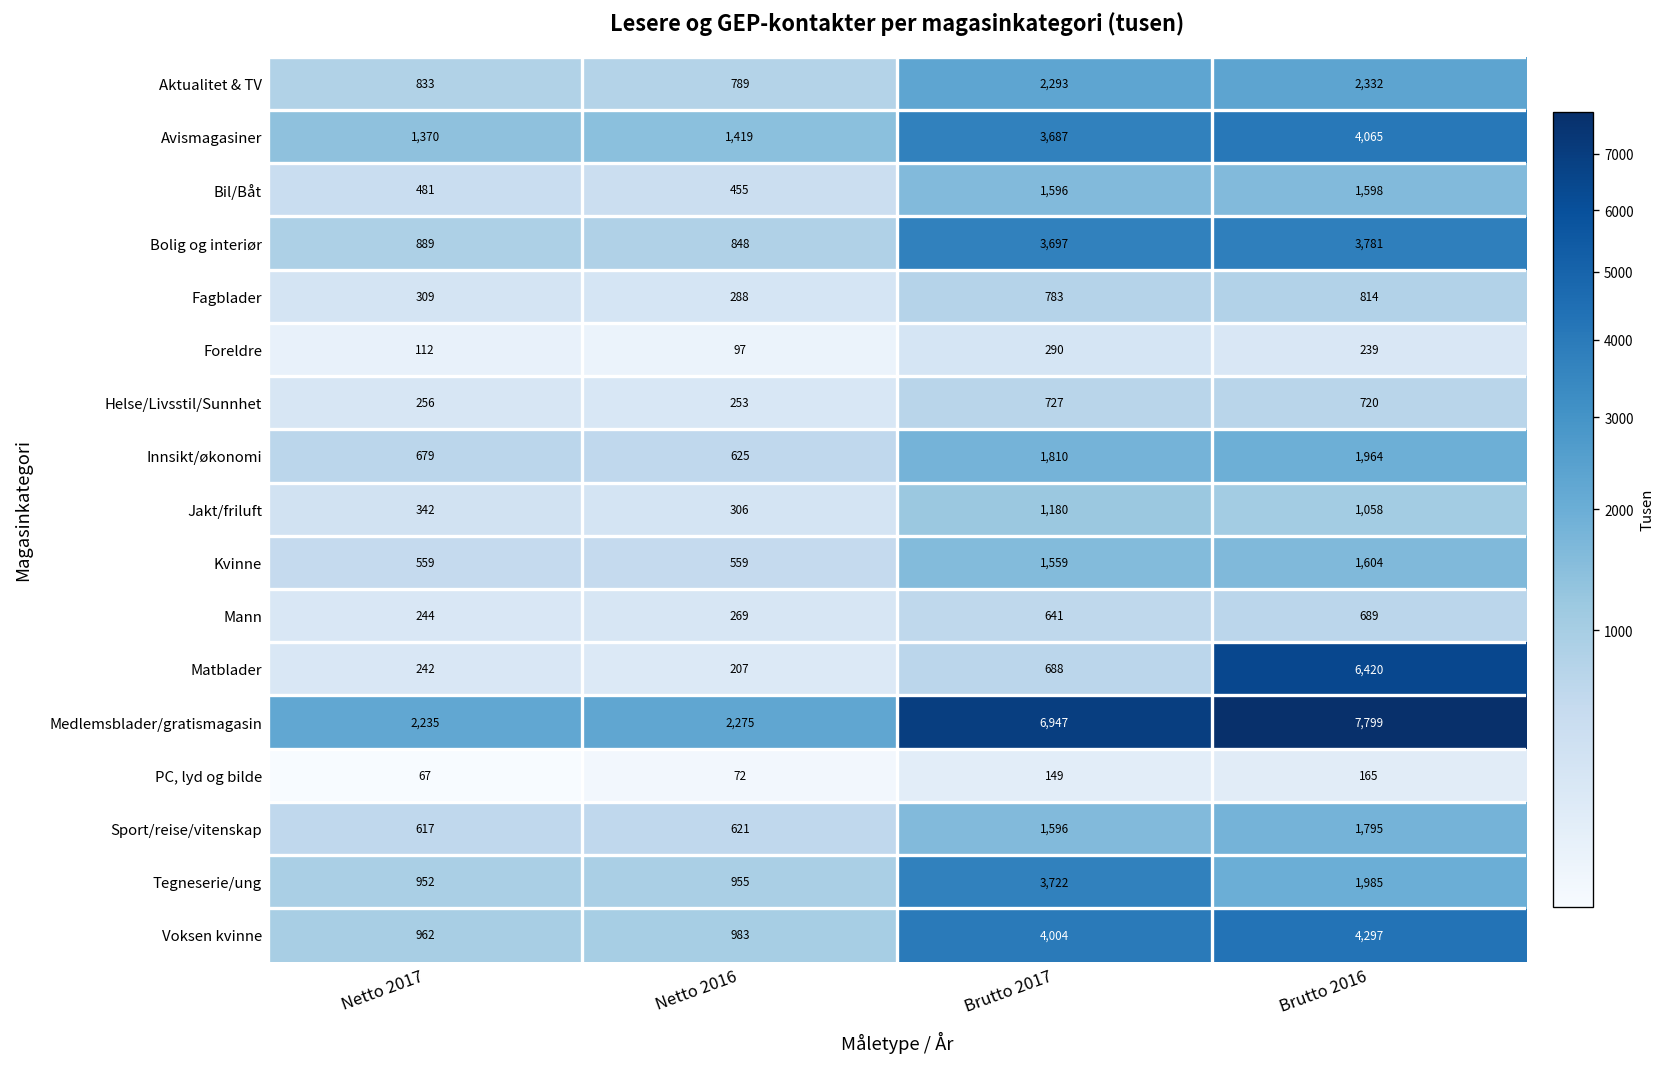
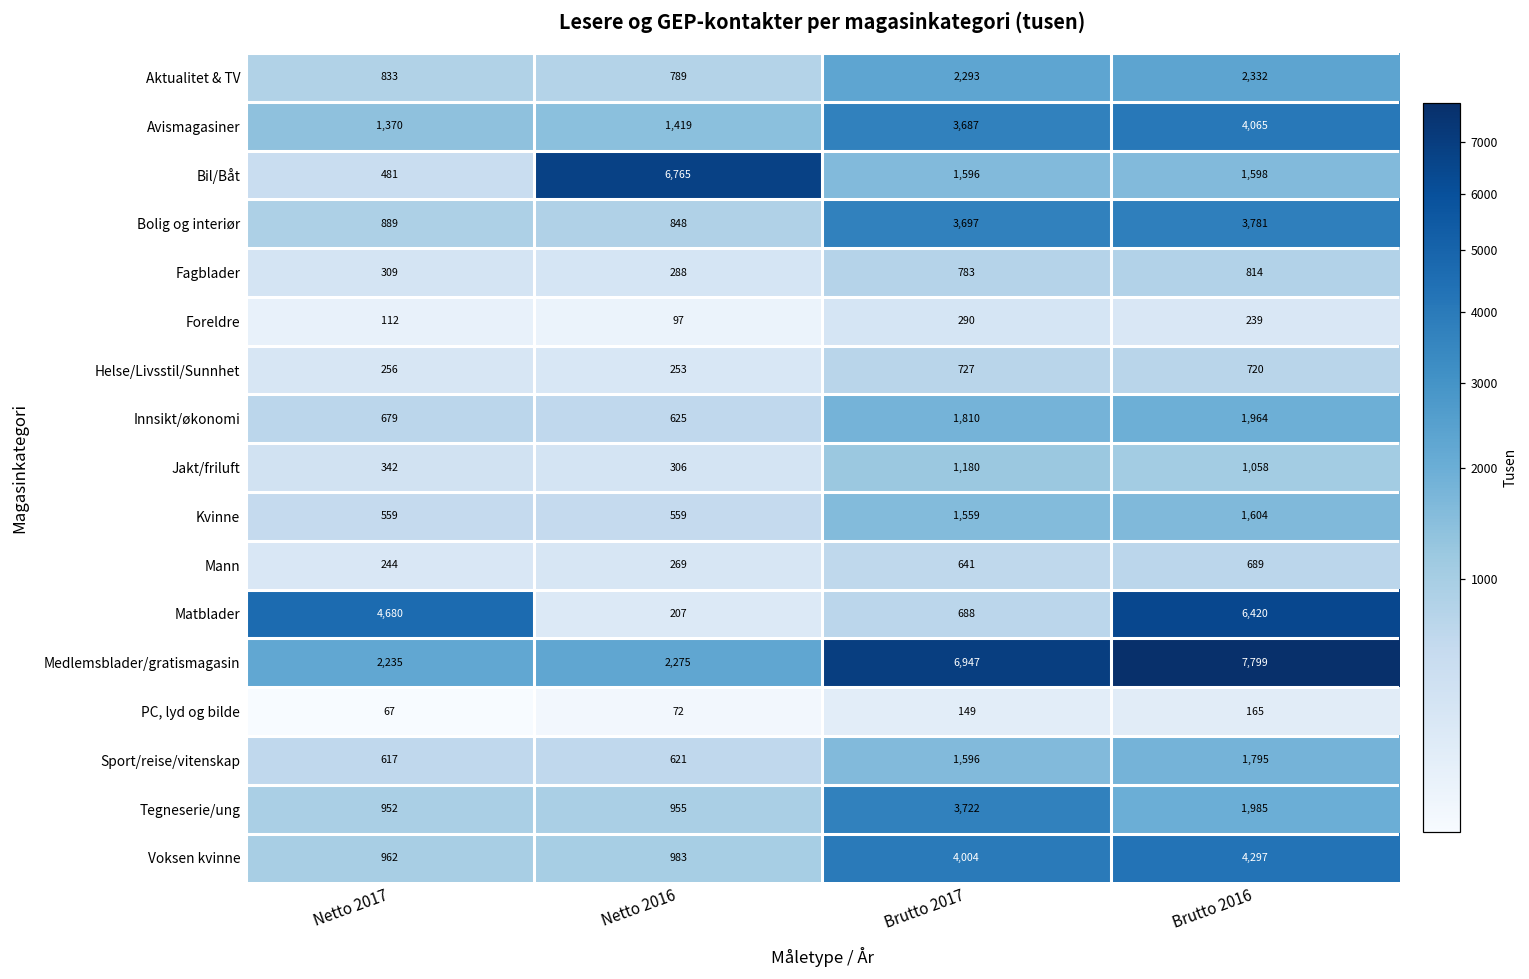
  {
    "Aktualitet & TV": {
      "Netto 2017": "833",
      "Netto 2016": "789",
      "Brutto 2017": "2,293",
      "Brutto 2016": "2,332"
    },
    "Avismagasiner": {
      "Netto 2017": "1,370",
      "Netto 2016": "1,419",
      "Brutto 2017": "3,687",
      "Brutto 2016": "4,065"
    },
    "Bil/Båt": {
      "Netto 2017": "481",
-     "Netto 2016": "455",
+     "Netto 2016": "6,765",
      "Brutto 2017": "1,596",
      "Brutto 2016": "1,598"
    },
    "Bolig og interiør": {
      "Netto 2017": "889",
      "Netto 2016": "848",
      "Brutto 2017": "3,697",
      "Brutto 2016": "3,781"
    },
    "Fagblader": {
      "Netto 2017": "309",
      "Netto 2016": "288",
      "Brutto 2017": "783",
      "Brutto 2016": "814"
    },
    "Foreldre": {
      "Netto 2017": "112",
      "Netto 2016": "97",
      "Brutto 2017": "290",
      "Brutto 2016": "239"
    },
    "Helse/Livsstil/Sunnhet": {
      "Netto 2017": "256",
      "Netto 2016": "253",
      "Brutto 2017": "727",
      "Brutto 2016": "720"
    },
    "Innsikt/økonomi": {
      "Netto 2017": "679",
      "Netto 2016": "625",
      "Brutto 2017": "1,810",
      "Brutto 2016": "1,964"
    },
    "Jakt/friluft": {
      "Netto 2017": "342",
      "Netto 2016": "306",
      "Brutto 2017": "1,180",
      "Brutto 2016": "1,058"
    },
    "Kvinne": {
      "Netto 2017": "559",
      "Netto 2016": "559",
      "Brutto 2017": "1,559",
      "Brutto 2016": "1,604"
    },
    "Mann": {
      "Netto 2017": "244",
      "Netto 2016": "269",
      "Brutto 2017": "641",
      "Brutto 2016": "689"
    },
    "Matblader": {
-     "Netto 2017": "242",
+     "Netto 2017": "4,680",
      "Netto 2016": "207",
      "Brutto 2017": "688",
      "Brutto 2016": "6,420"
    },
    "Medlemsblader/gratismagasin": {
      "Netto 2017": "2,235",
      "Netto 2016": "2,275",
      "Brutto 2017": "6,947",
      "Brutto 2016": "7,799"
    },
    "PC, lyd og bilde": {
      "Netto 2017": "67",
      "Netto 2016": "72",
      "Brutto 2017": "149",
      "Brutto 2016": "165"
    },
    "Sport/reise/vitenskap": {
      "Netto 2017": "617",
      "Netto 2016": "621",
      "Brutto 2017": "1,596",
      "Brutto 2016": "1,795"
    },
    "Tegneserie/ung": {
      "Netto 2017": "952",
      "Netto 2016": "955",
      "Brutto 2017": "3,722",
      "Brutto 2016": "1,985"
    },
    "Voksen kvinne": {
      "Netto 2017": "962",
      "Netto 2016": "983",
      "Brutto 2017": "4,004",
      "Brutto 2016": "4,297"
    }
  }
